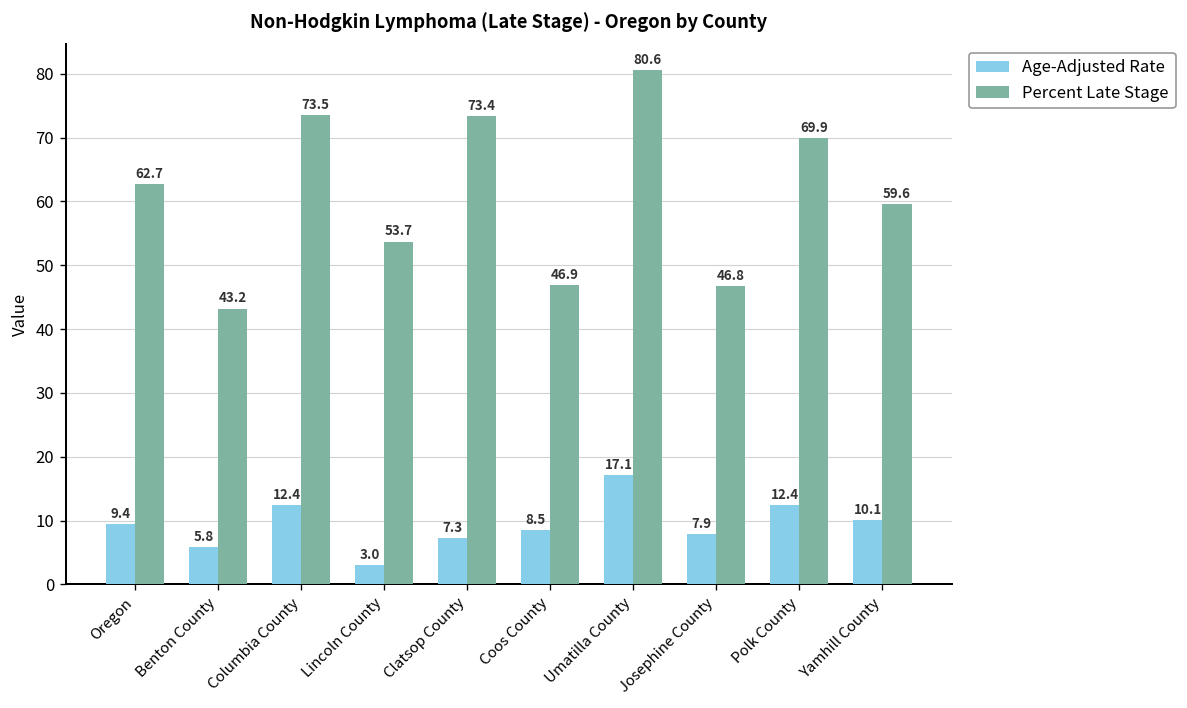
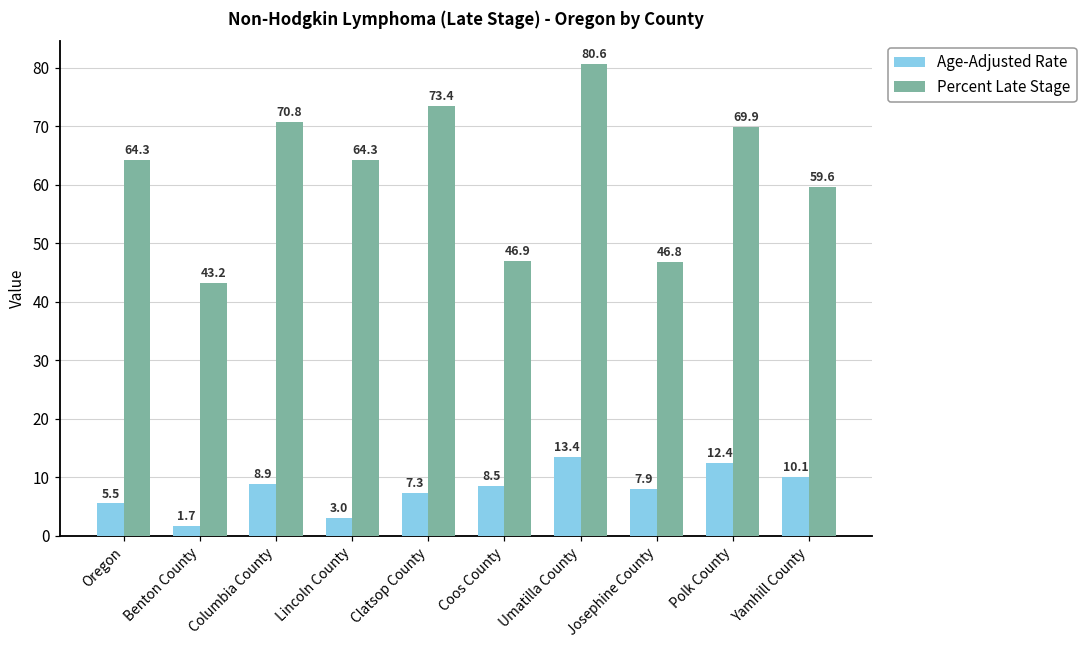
  {
    "Age-Adjusted Rate": {
-     "Oregon": 9.4,
-     "Benton County": 5.8,
-     "Columbia County": 12.4,
+     "Oregon": 5.5,
+     "Benton County": 1.7,
+     "Columbia County": 8.9,
      "Lincoln County": 3.0,
      "Clatsop County": 7.3,
      "Coos County": 8.5,
-     "Umatilla County": 17.1,
+     "Umatilla County": 13.4,
      "Josephine County": 7.9,
      "Polk County": 12.4,
      "Yamhill County": 10.1
    },
    "Percent Late Stage": {
-     "Oregon": 62.7,
+     "Oregon": 64.3,
      "Benton County": 43.2,
-     "Columbia County": 73.5,
-     "Lincoln County": 53.7,
+     "Columbia County": 70.8,
+     "Lincoln County": 64.3,
      "Clatsop County": 73.4,
      "Coos County": 46.9,
      "Umatilla County": 80.6,
      "Josephine County": 46.8,
      "Polk County": 69.9,
      "Yamhill County": 59.6
    }
  }
